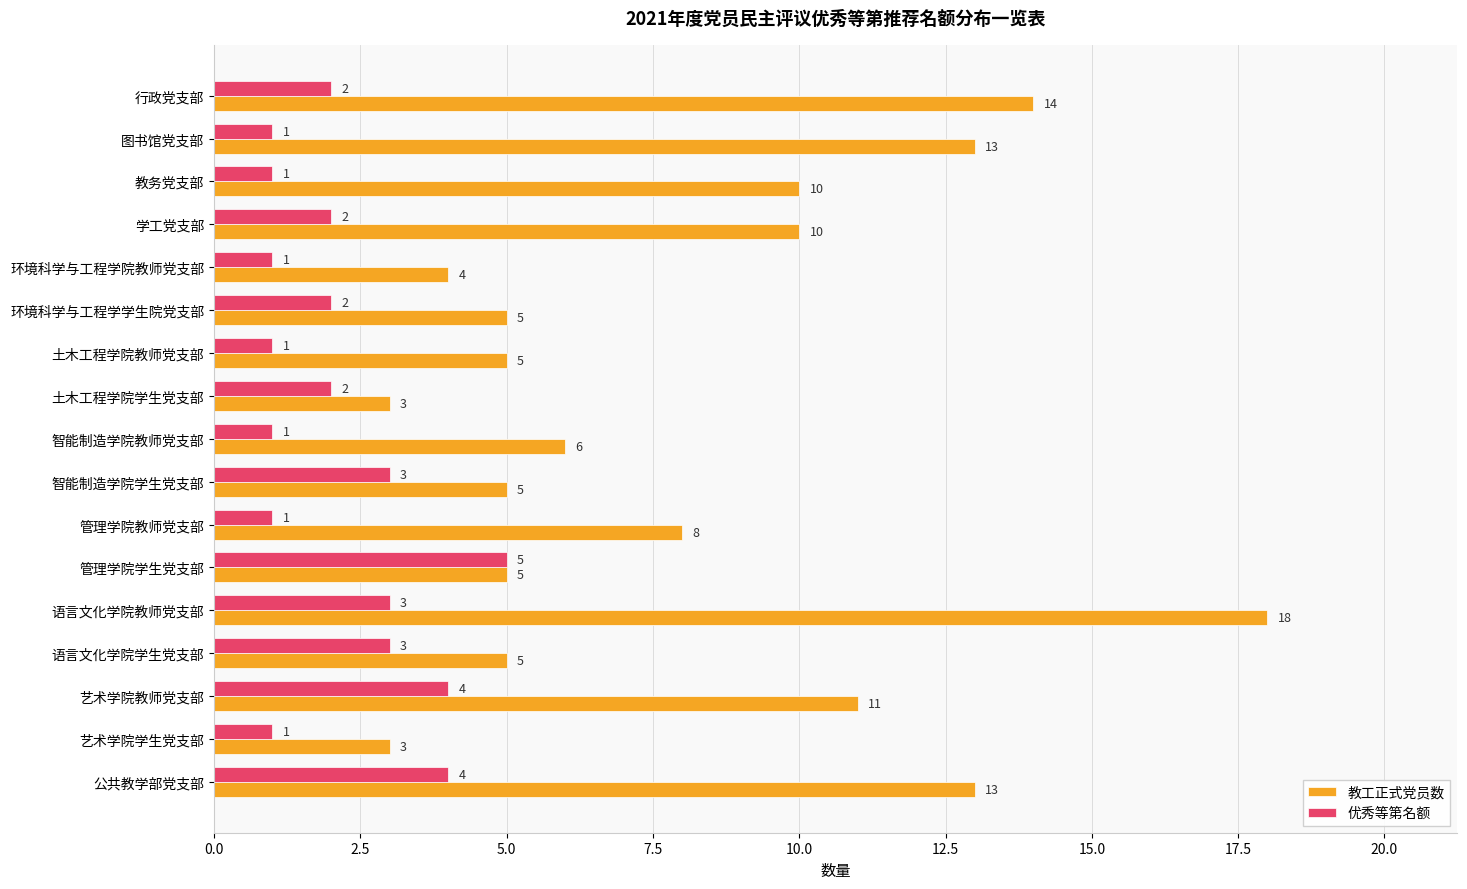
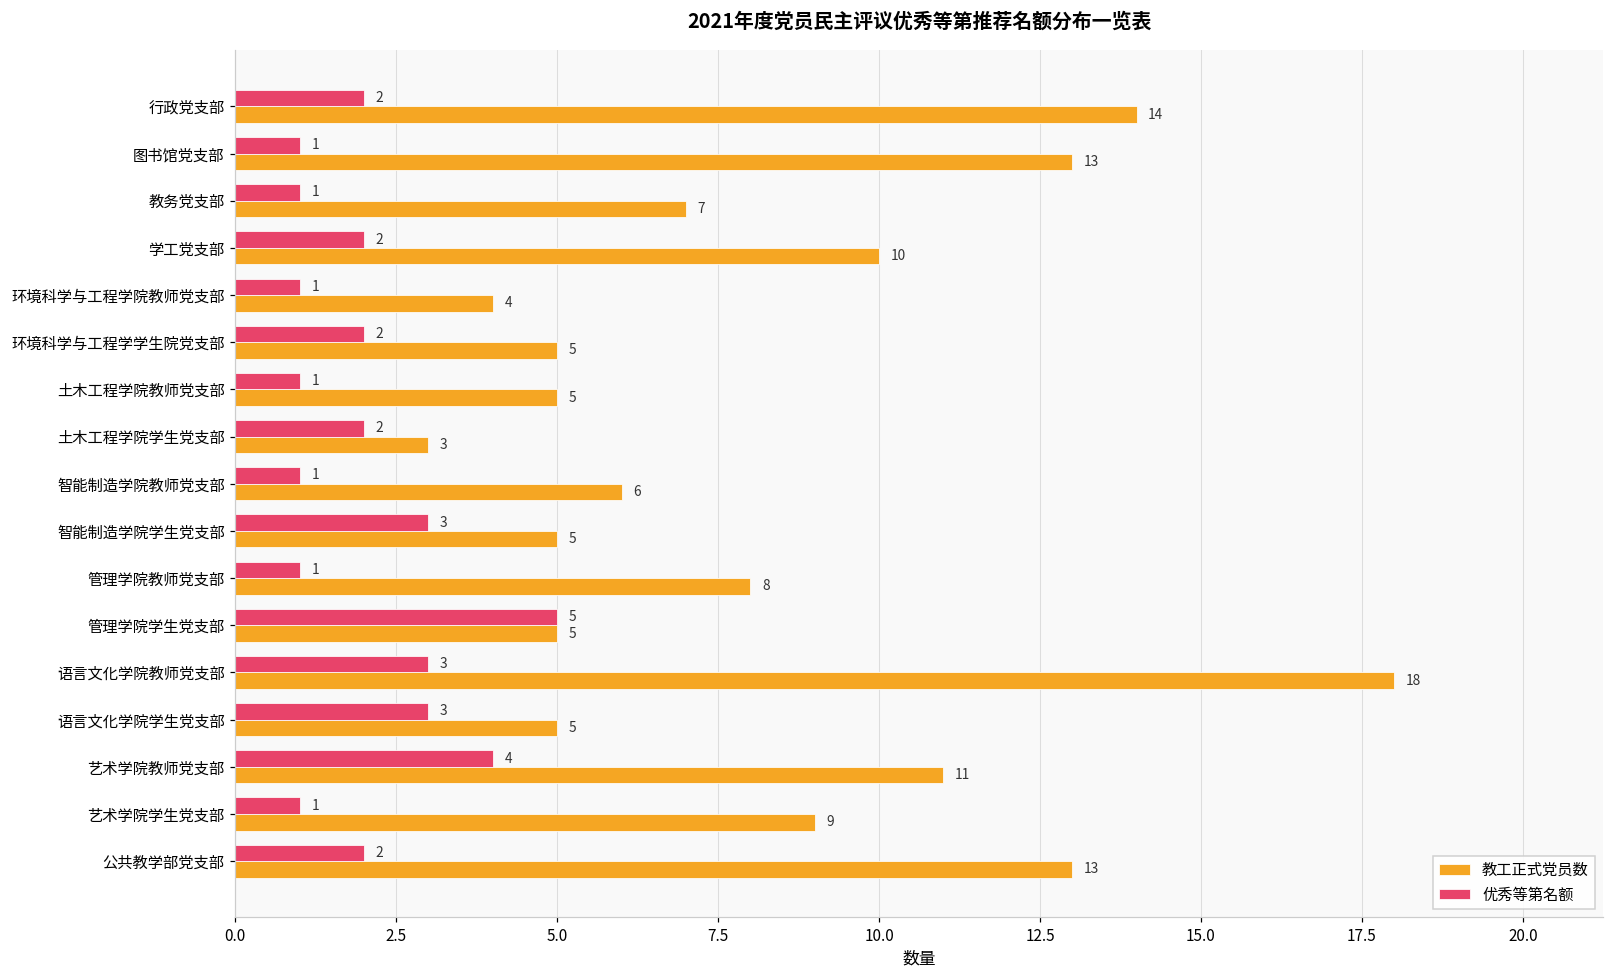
  {
    "教工正式党员数": {
      "行政党支部": 14,
      "图书馆党支部": 13,
-     "教务党支部": 10,
+     "教务党支部": 7,
      "学工党支部": 10,
      "环境科学与工程学院教师党支部": 4,
      "环境科学与工程学学生院党支部": 5,
      "土木工程学院教师党支部": 5,
      "土木工程学院学生党支部": 3,
      "智能制造学院教师党支部": 6,
      "智能制造学院学生党支部": 5,
      "管理学院教师党支部": 8,
      "管理学院学生党支部": 5,
      "语言文化学院教师党支部": 18,
      "语言文化学院学生党支部": 5,
      "艺术学院教师党支部": 11,
-     "艺术学院学生党支部": 3,
+     "艺术学院学生党支部": 9,
      "公共教学部党支部": 13
    },
    "优秀等第名额": {
      "行政党支部": 2,
      "图书馆党支部": 1,
      "教务党支部": 1,
      "学工党支部": 2,
      "环境科学与工程学院教师党支部": 1,
      "环境科学与工程学学生院党支部": 2,
      "土木工程学院教师党支部": 1,
      "土木工程学院学生党支部": 2,
      "智能制造学院教师党支部": 1,
      "智能制造学院学生党支部": 3,
      "管理学院教师党支部": 1,
      "管理学院学生党支部": 5,
      "语言文化学院教师党支部": 3,
      "语言文化学院学生党支部": 3,
      "艺术学院教师党支部": 4,
      "艺术学院学生党支部": 1,
-     "公共教学部党支部": 4
+     "公共教学部党支部": 2
    }
  }
